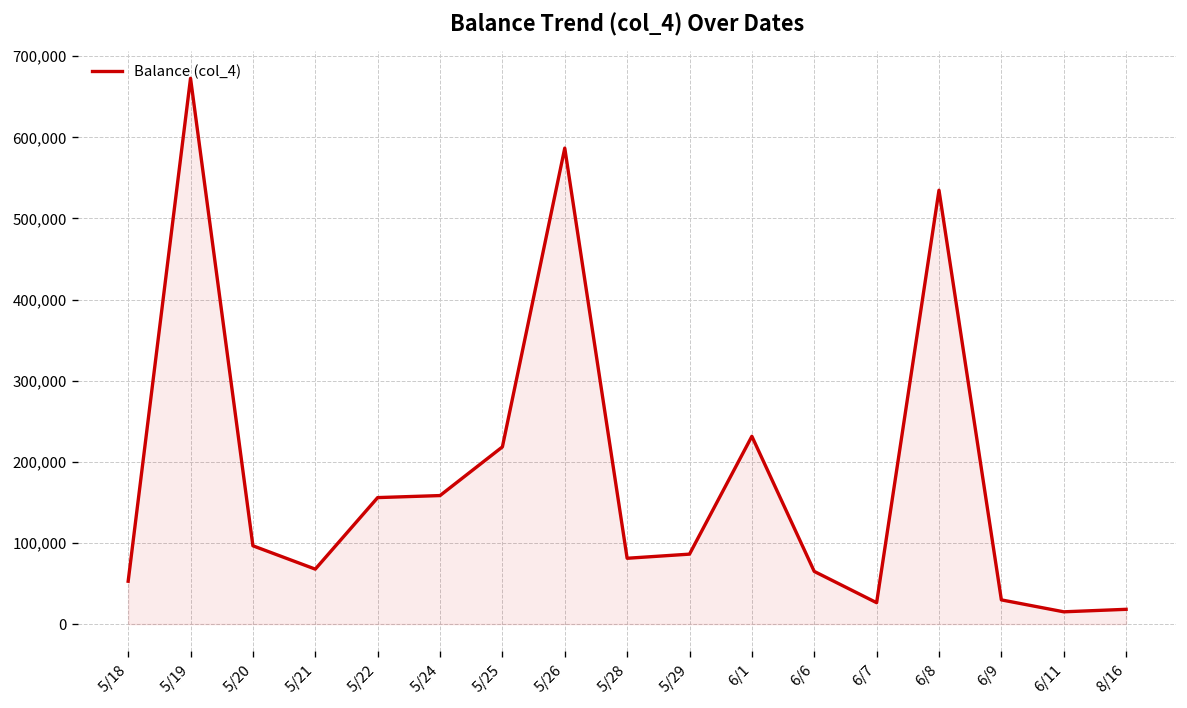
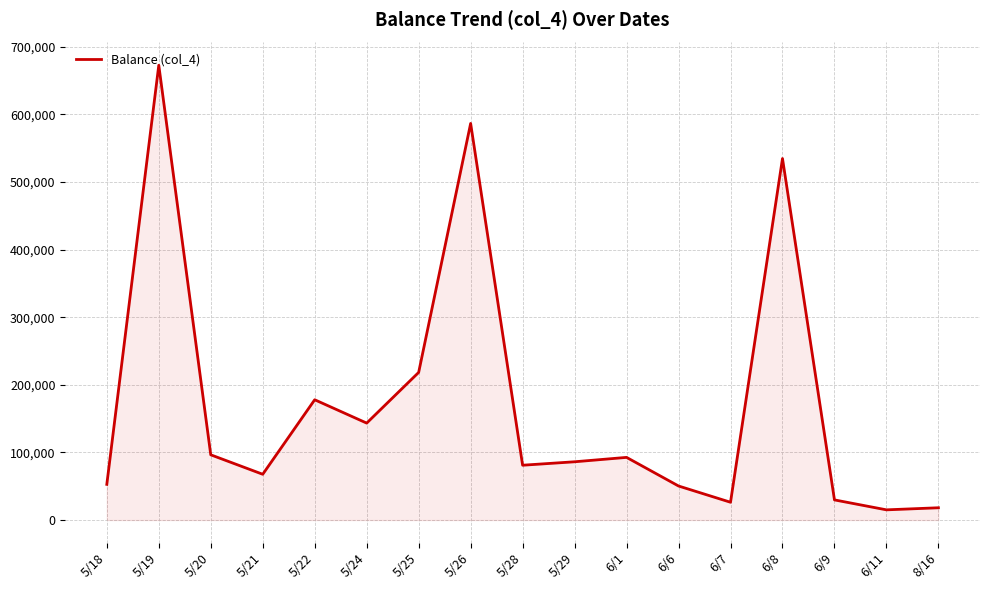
  {
    "5/18": "50,000",
    "5/19": "670,000",
    "5/20": "100,000",
    "5/21": "70,000",
-   "5/22": "160,000",
-   "5/24": "160,000",
+   "5/22": "180,000",
+   "5/24": "140,000",
    "5/25": "220,000",
    "5/26": "590,000",
    "5/28": "80,000",
    "5/29": "90,000",
-   "6/1": "230,000",
-   "6/6": "60,000",
+   "6/1": "90,000",
+   "6/6": "50,000",
    "6/7": "30,000",
    "6/8": "530,000",
    "6/9": "30,000",
    "6/11": "20,000",
    "8/16": "20,000"
  }
